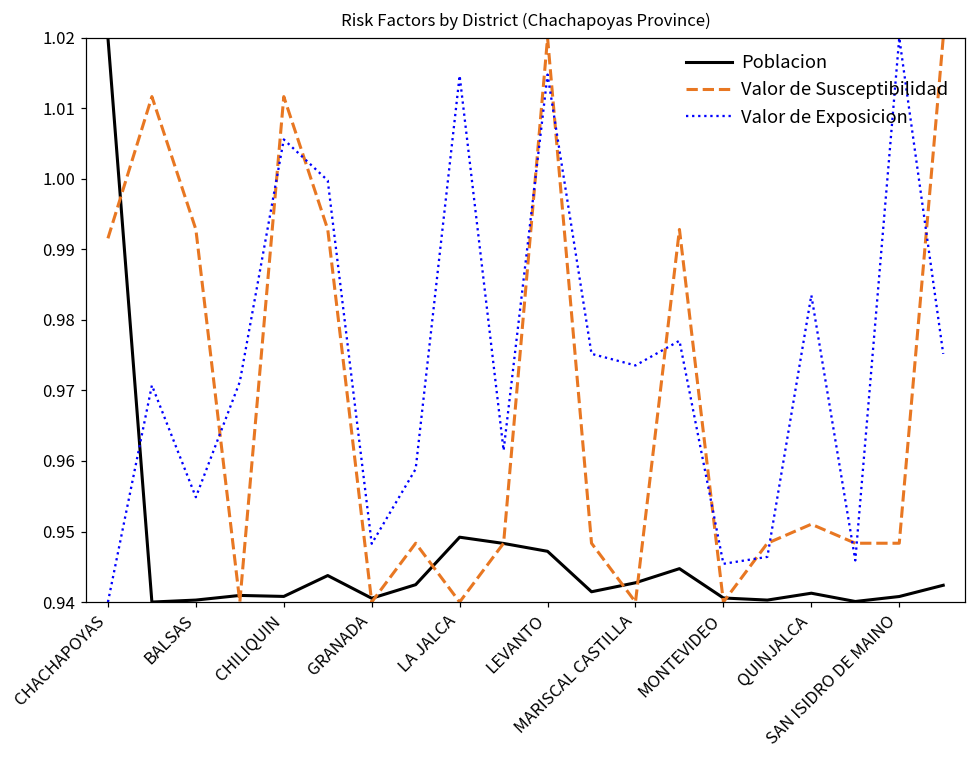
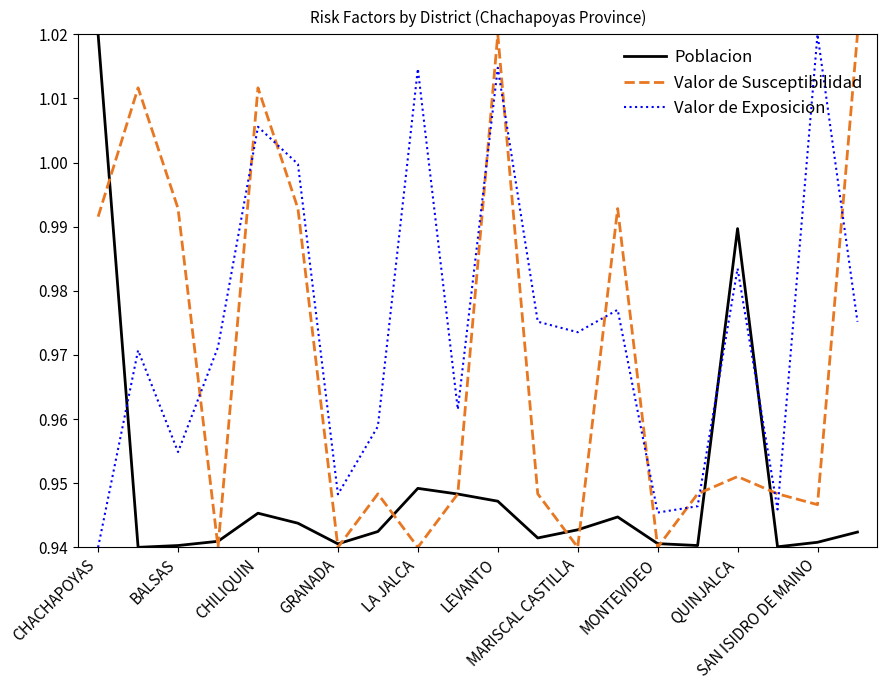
  {
    "Poblacion": {
      "CHACHAPOYAS": 1.020,
      "BALSAS": 0.940,
-     "CHILIQUIN": 0.941,
+     "CHILIQUIN": 0.945,
      "GRANADA": 0.941,
      "LA JALCA": 0.949,
      "LEVANTO": 0.947,
      "MARISCAL CASTILLA": 0.943,
      "MONTEVIDEO": 0.941,
-     "QUINJALCA": 0.941,
+     "QUINJALCA": 0.990,
      "SAN ISIDRO DE MAINO": 0.941
    },
    "Valor de Susceptibilidad": {
      "CHACHAPOYAS": 0.992,
      "BALSAS": 0.993,
      "CHILIQUIN": 1.012,
      "GRANADA": 0.940,
      "LA JALCA": 0.940,
      "LEVANTO": 1.020,
      "MARISCAL CASTILLA": 0.940,
      "MONTEVIDEO": 0.940,
      "QUINJALCA": 0.951,
-     "SAN ISIDRO DE MAINO": 0.948
+     "SAN ISIDRO DE MAINO": 0.947
    },
    "Valor de Exposicion": {
      "CHACHAPOYAS": 0.940,
      "BALSAS": 0.955,
      "CHILIQUIN": 1.006,
      "GRANADA": 0.948,
      "LA JALCA": 1.015,
      "LEVANTO": 1.015,
      "MARISCAL CASTILLA": 0.974,
      "MONTEVIDEO": 0.945,
      "QUINJALCA": 0.983,
      "SAN ISIDRO DE MAINO": 1.020
    }
  }
